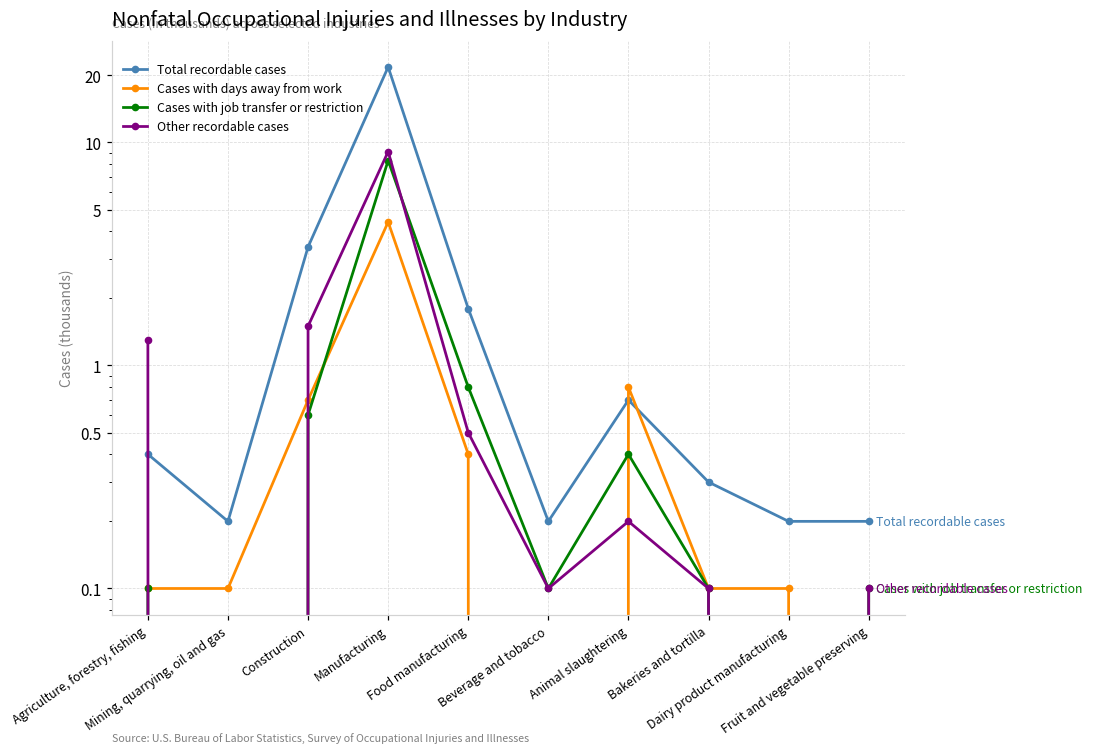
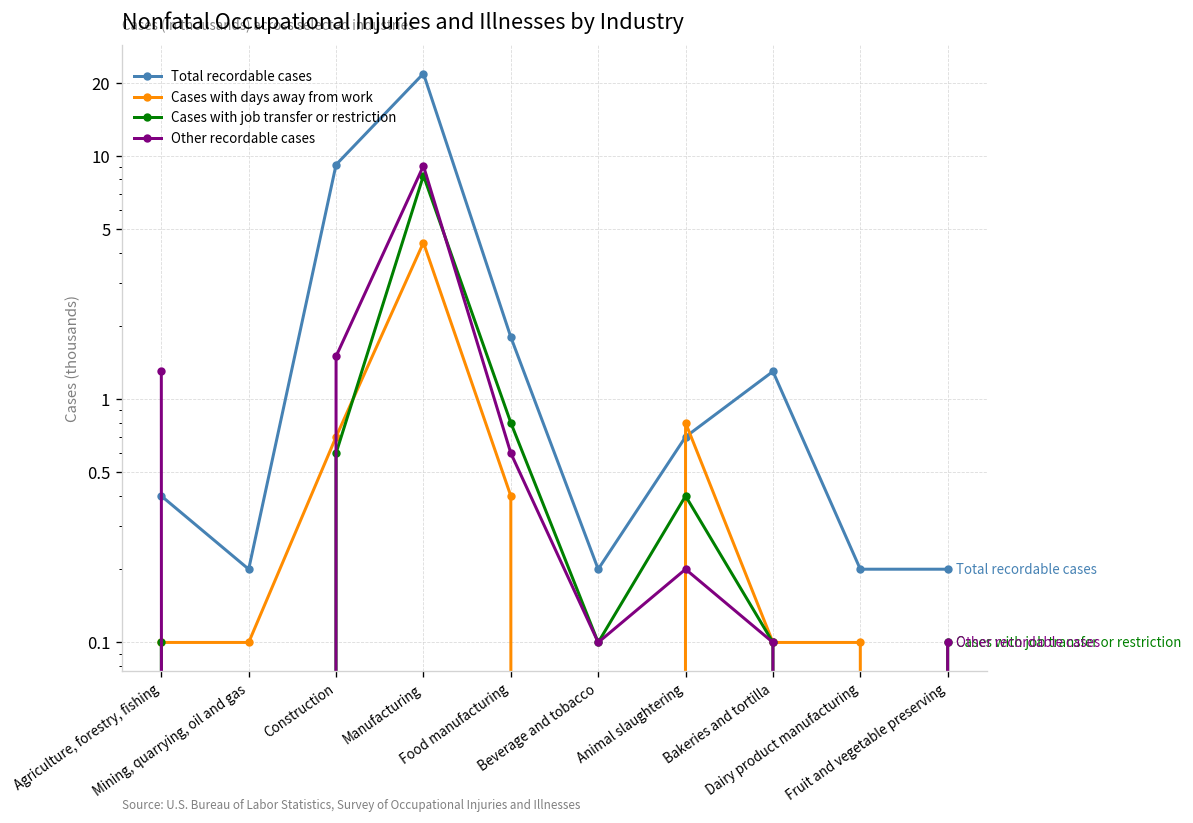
  {
    "Total recordable cases": {
      "Agriculture, forestry, fishing": 0.4,
      "Mining, quarrying, oil and gas": 0.2,
-     "Construction": 3.4,
+     "Construction": 9,
      "Manufacturing": 22,
      "Food manufacturing": 1.8,
      "Beverage and tobacco": 0.2,
      "Animal slaughtering": 0.7,
-     "Bakeries and tortilla": 0.3,
+     "Bakeries and tortilla": 1.3,
      "Dairy product manufacturing": 0.2,
      "Fruit and vegetable preserving": 0.2
    },
    "Cases with days away from work": {
      "Mining, quarrying, oil and gas": 0.1,
      "Construction": 0.7,
      "Manufacturing": 4.4,
      "Food manufacturing": 0.4,
      "Animal slaughtering": 0.8,
      "Dairy product manufacturing": 0.1
    },
    "Cases with job transfer or restriction": {
      "Construction": 0.6,
      "Manufacturing": 8.3,
      "Food manufacturing": 0.8,
      "Animal slaughtering": 0.4
    },
    "Other recordable cases": {
      "Agriculture, forestry, fishing": 1.3,
      "Construction": 1.5,
      "Manufacturing": 9,
-     "Food manufacturing": 0.5,
+     "Food manufacturing": 0.6,
      "Animal slaughtering": 0.2
    }
  }
